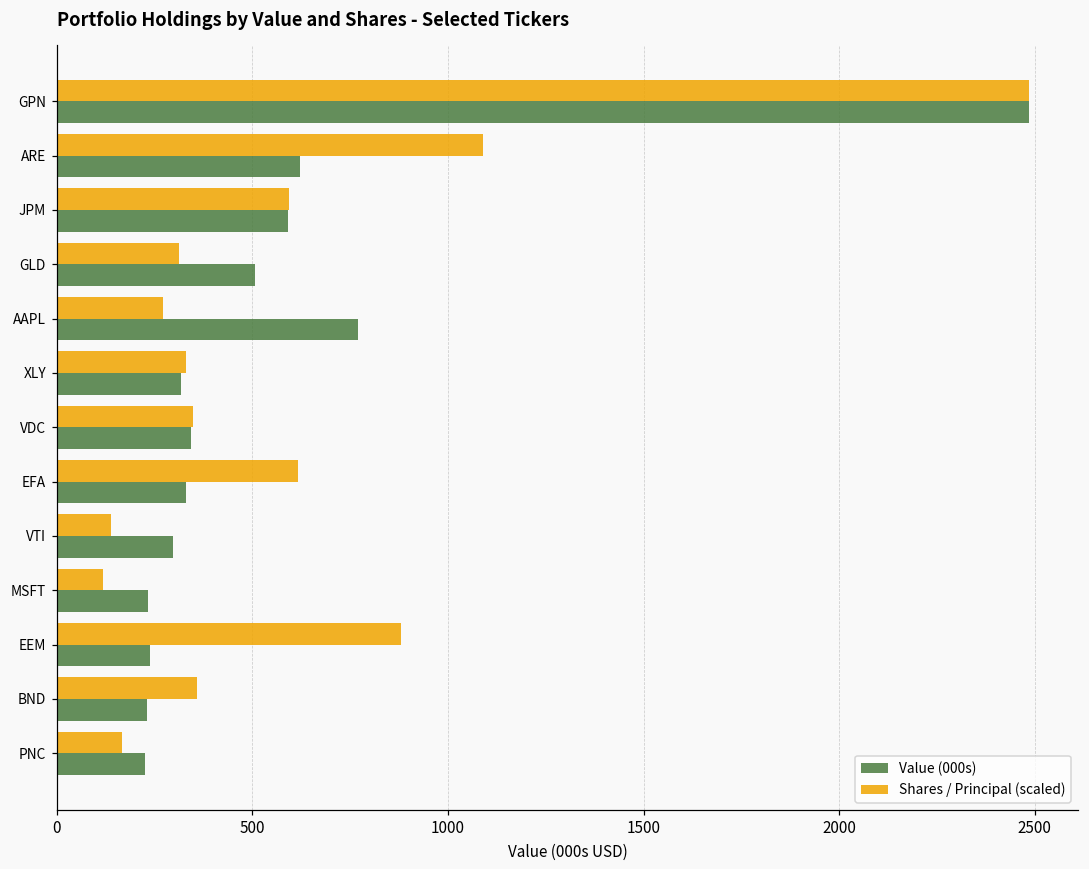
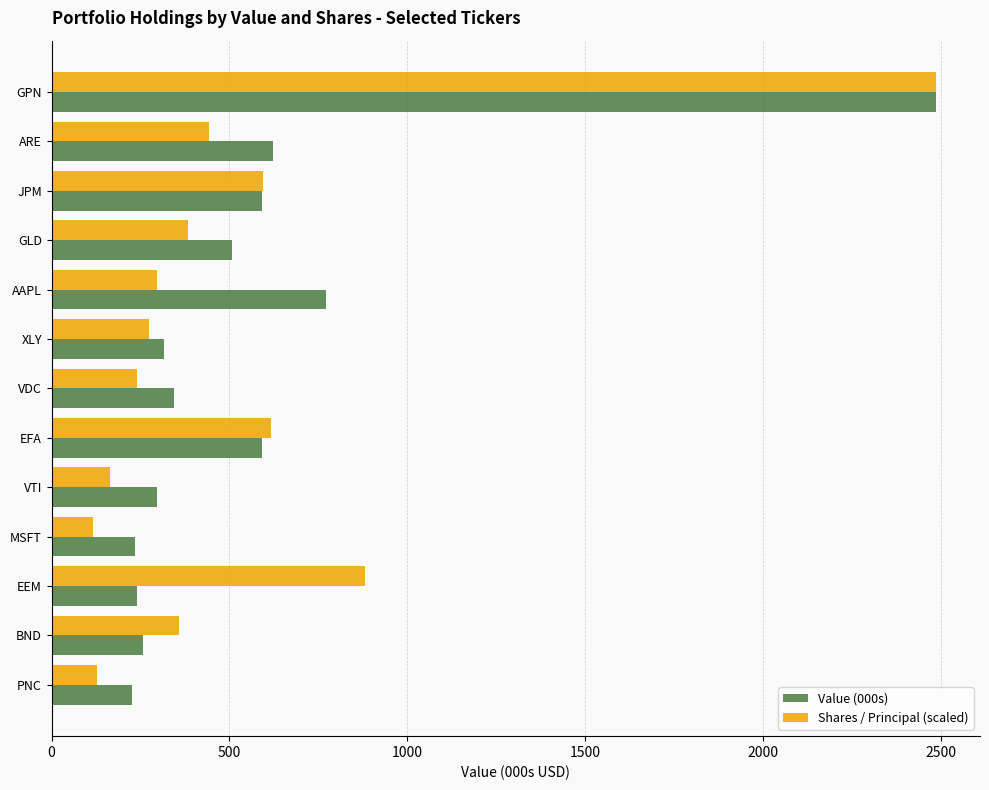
  {
    "Value (000s)": {
      "GPN": 2490,
      "ARE": 620,
      "JPM": 590,
      "GLD": 510,
      "AAPL": 770,
      "XLY": 320,
      "VDC": 340,
-     "EFA": 330,
+     "EFA": 590,
      "VTI": 300,
      "MSFT": 230,
      "EEM": 240,
-     "BND": 230,
+     "BND": 260,
      "PNC": 230
    },
    "Shares / Principal (scaled)": {
      "GPN": 2490,
-     "ARE": 1090,
+     "ARE": 440,
      "JPM": 590,
-     "GLD": 310,
-     "AAPL": 270,
-     "XLY": 330,
-     "VDC": 350,
+     "GLD": 380,
+     "AAPL": 300,
+     "XLY": 270,
+     "VDC": 240,
      "EFA": 620,
-     "VTI": 140,
+     "VTI": 160,
      "MSFT": 120,
      "EEM": 880,
      "BND": 360,
-     "PNC": 170
+     "PNC": 130
    }
  }
